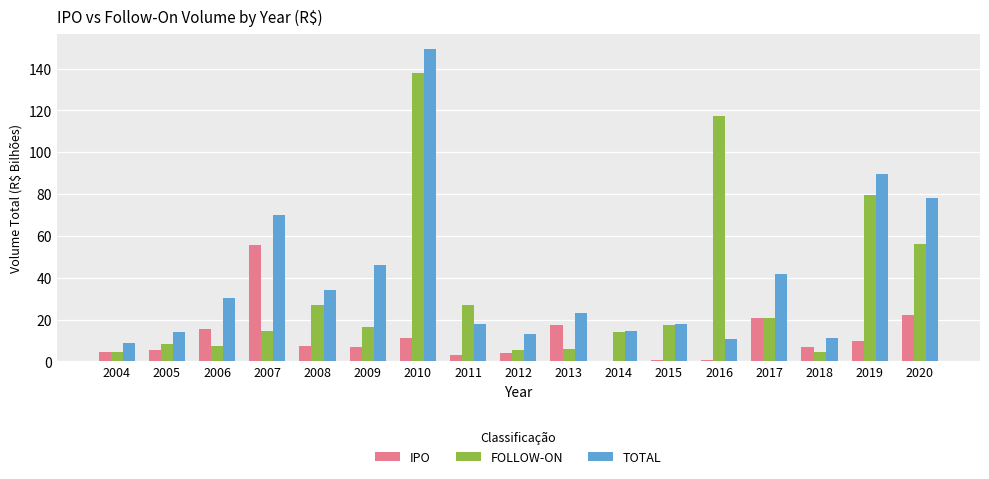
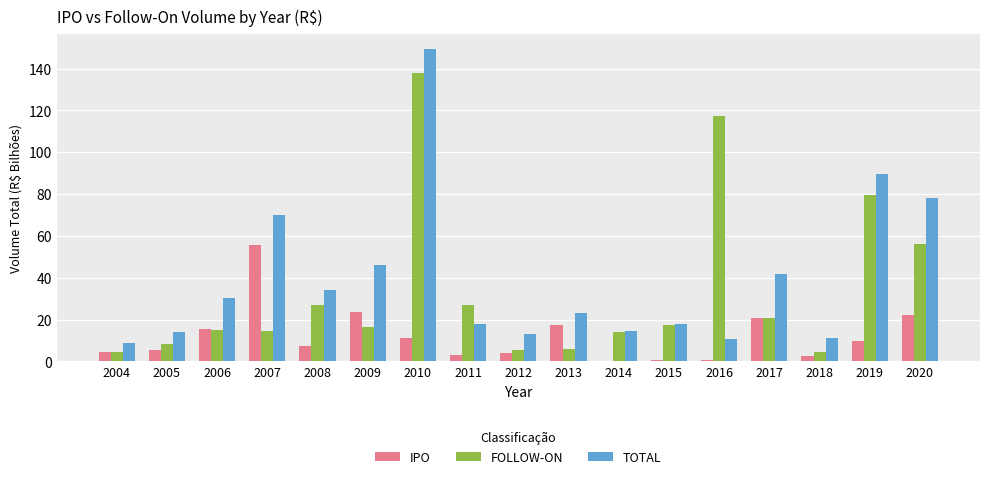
  {
    "IPO": {
      "2004": 4,
      "2005": 5,
      "2006": 15,
      "2007": 56,
      "2008": 7,
-     "2009": 7,
+     "2009": 24,
      "2010": 11,
      "2011": 3,
      "2012": 4,
      "2013": 17,
      "2017": 21,
-     "2018": 7,
+     "2018": 3,
      "2019": 10,
      "2020": 22
    },
    "FOLLOW-ON": {
      "2004": 4,
      "2005": 8,
-     "2006": 7,
+     "2006": 15,
      "2007": 14,
      "2008": 27,
      "2009": 17,
      "2010": 138,
      "2011": 27,
      "2012": 5,
      "2013": 6,
      "2014": 14,
      "2015": 17,
      "2016": 117,
      "2017": 21,
      "2018": 4,
      "2019": 80,
      "2020": 56
    },
    "TOTAL": {
      "2004": 9,
      "2005": 14,
      "2006": 30,
      "2007": 70,
      "2008": 34,
      "2009": 46,
      "2010": 149,
      "2011": 18,
      "2012": 13,
      "2013": 23,
      "2014": 14,
      "2015": 18,
      "2016": 11,
      "2017": 42,
      "2018": 11,
      "2019": 90,
      "2020": 78
    }
  }
